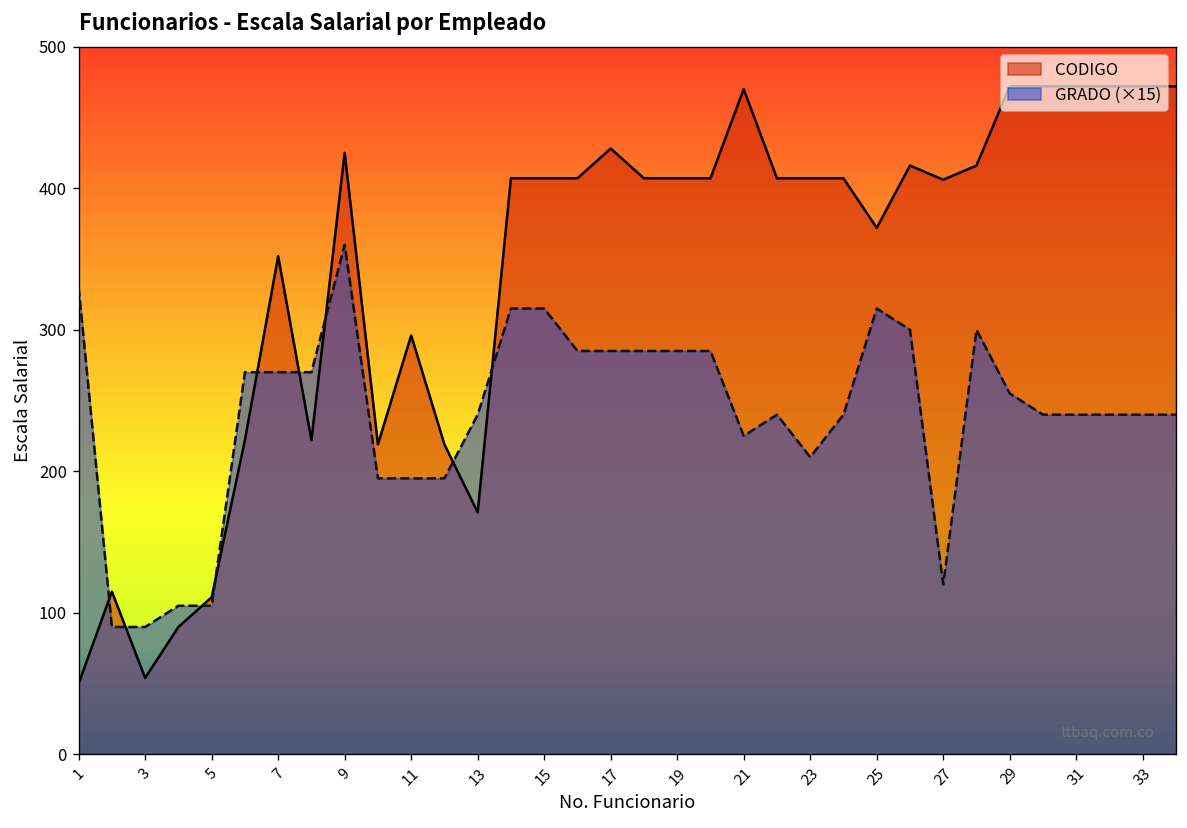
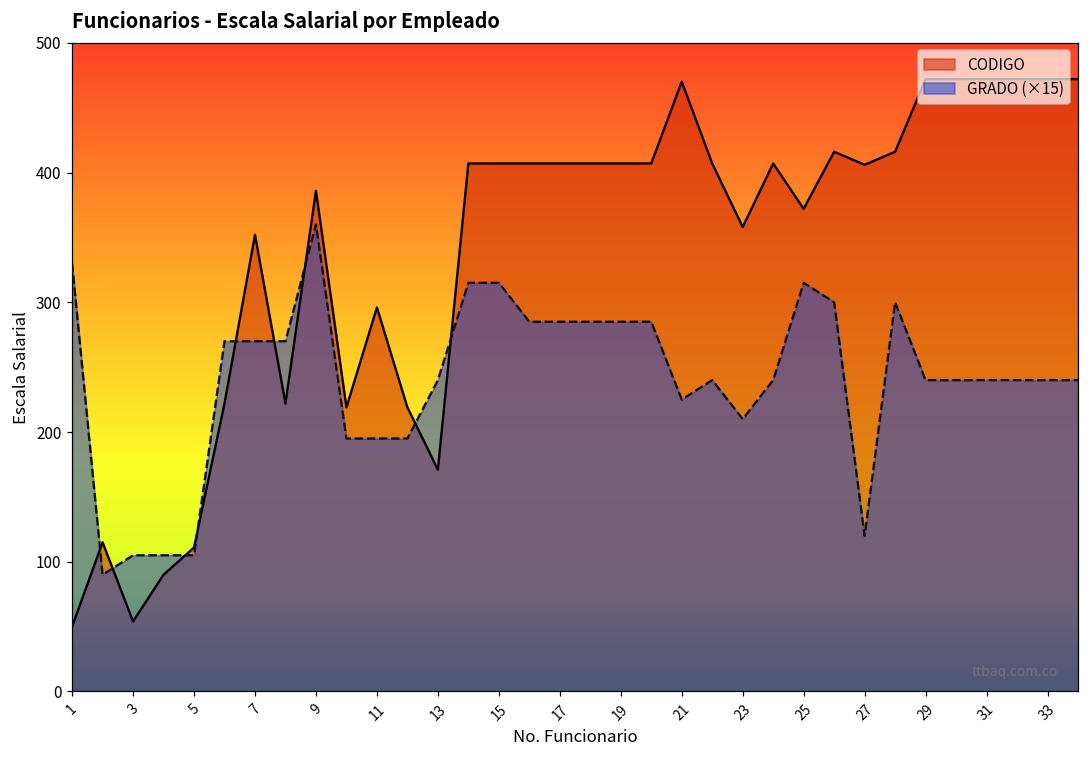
  {
    "CODIGO": {
      "1": 50,
      "3": 54,
      "5": 111,
      "7": 352,
-     "9": 425,
+     "9": 386,
      "11": 296,
      "13": 171,
      "15": 407,
-     "17": 428,
+     "17": 407,
      "19": 407,
      "21": 470,
-     "23": 407,
+     "23": 358,
      "25": 372,
      "27": 406
    },
    "GRADO (×15)": {
      "1": 330,
-     "3": 90,
+     "3": 105,
      "5": 105,
      "7": 270,
      "9": 360,
      "11": 195,
      "13": 240,
      "15": 315,
      "17": 285,
      "19": 285,
      "21": 225,
      "23": 210,
      "25": 315,
      "27": 120,
-     "29": 255,
+     "29": 240,
      "31": 240,
      "33": 240
    }
  }
